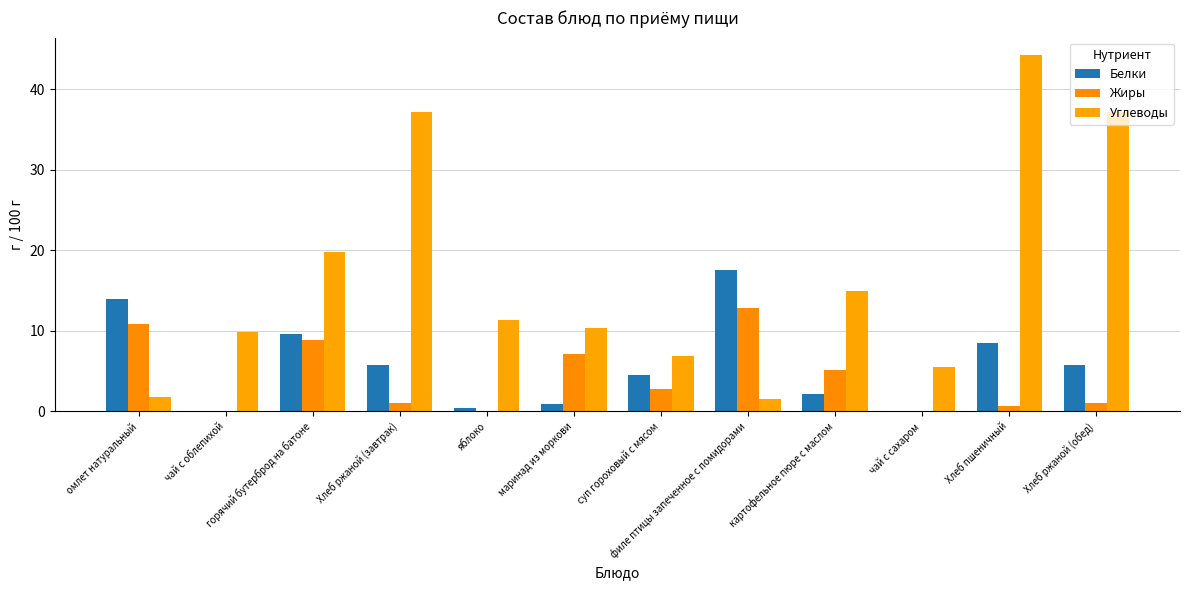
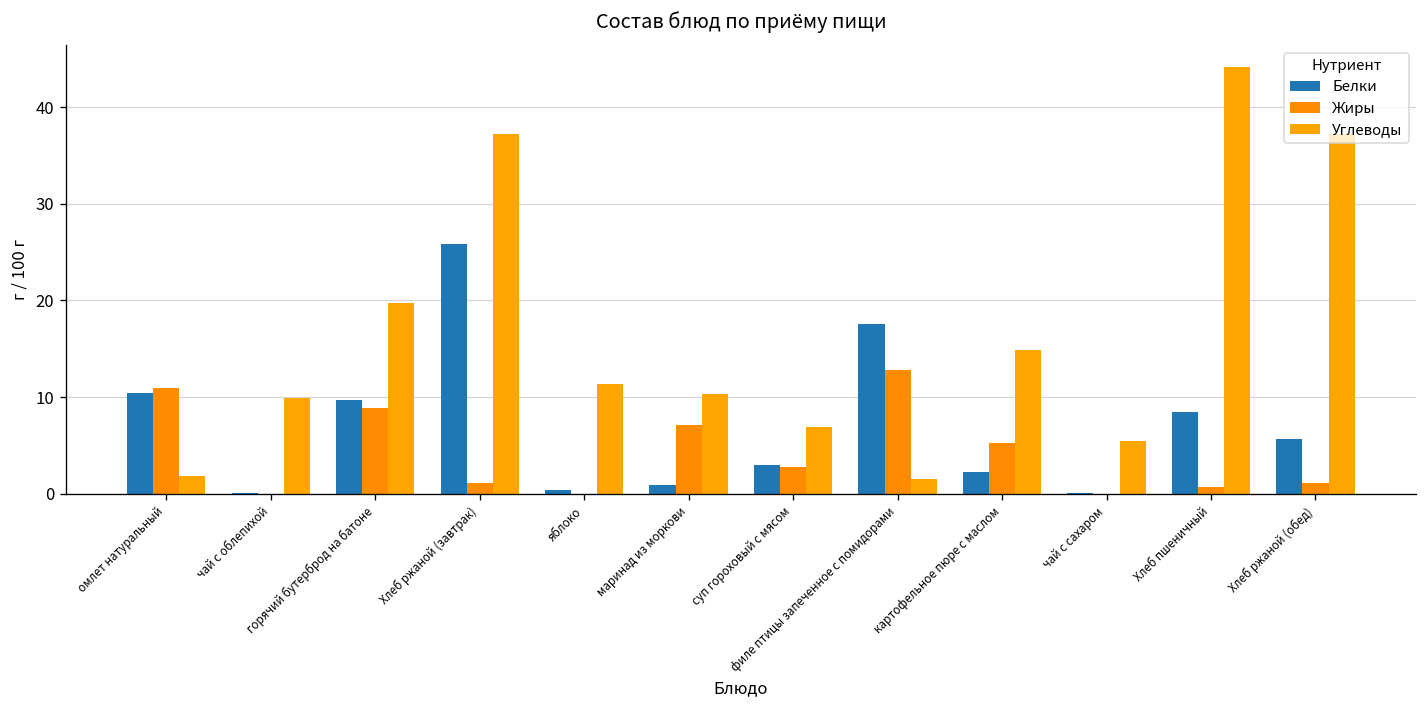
  {
    "Белки": {
-     "омлет натуральный": 14,
+     "омлет натуральный": 10,
      "горячий бутерброд на батоне": 10,
-     "Хлеб ржаной (завтрак)": 6,
+     "Хлеб ржаной (завтрак)": 26,
      "яблоко": 0,
      "маринад из моркови": 1,
-     "суп гороховый с мясом": 5,
+     "суп гороховый с мясом": 3,
      "филе птицы запеченное с помидорами": 18,
      "картофельное пюре с маслом": 2,
      "Хлеб пшеничный": 9,
      "Хлеб ржаной (обед)": 6
    }
  }
